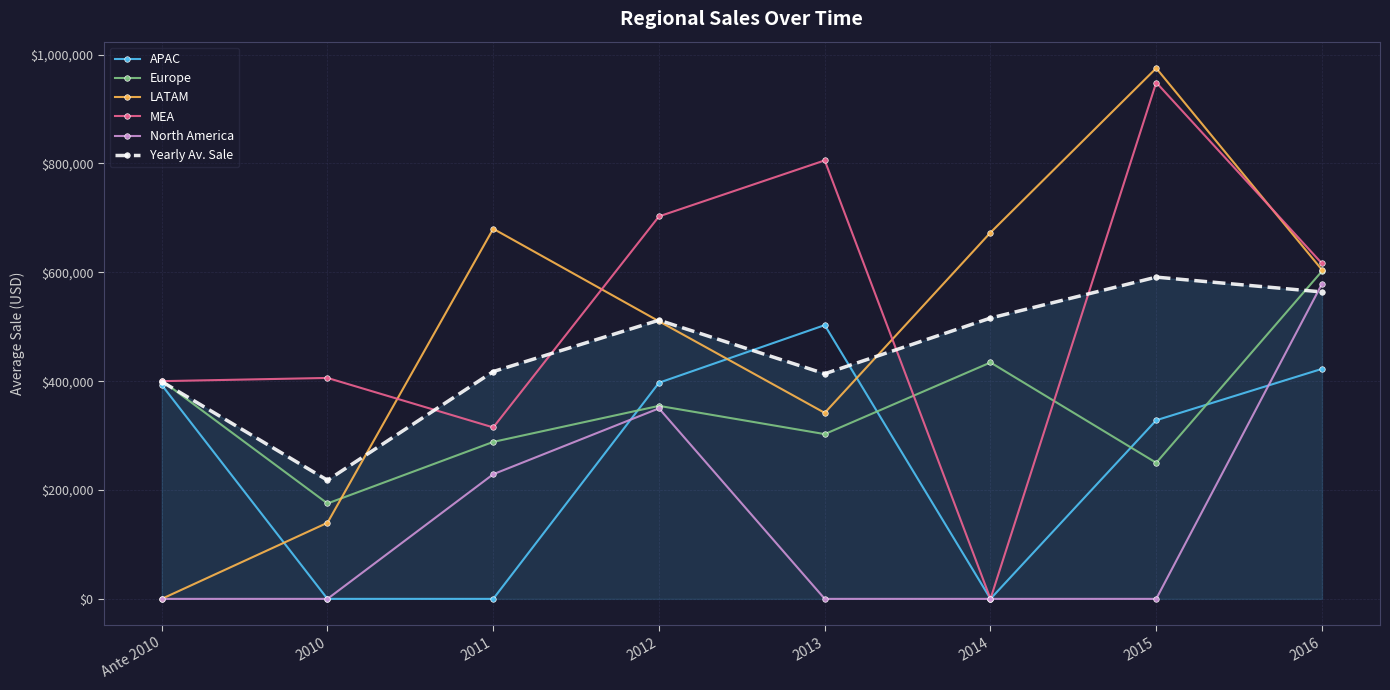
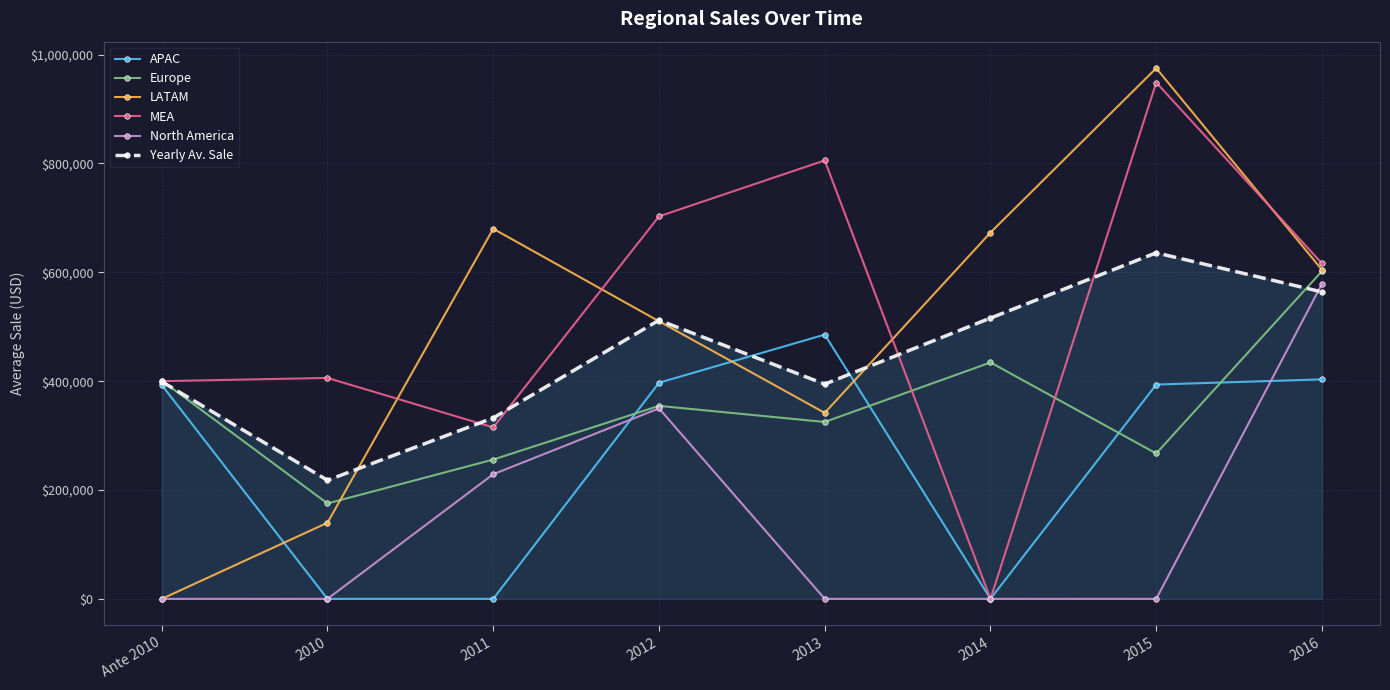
  {
    "APAC": {
      "Ante 2010": "$390,000",
      "2011": "$0",
      "2012": "$400,000",
-     "2013": "$500,000",
-     "2015": "$330,000",
-     "2016": "$420,000"
+     "2013": "$490,000",
+     "2015": "$390,000",
+     "2016": "$400,000"
    },
    "Europe": {
      "2010": "$180,000",
-     "2011": "$290,000",
-     "2013": "$300,000",
+     "2011": "$260,000",
+     "2013": "$330,000",
      "2014": "$430,000",
-     "2015": "$250,000"
+     "2015": "$270,000"
    },
    "LATAM": {
      "2010": "$140,000",
      "2011": "$680,000",
      "2013": "$340,000",
      "2014": "$670,000",
      "2015": "$980,000"
    },
    "MEA": {
      "2010": "$410,000",
      "2011": "$320,000",
      "2012": "$700,000",
      "2013": "$810,000",
      "2015": "$950,000",
      "2016": "$620,000"
    },
    "North America": {
      "2011": "$230,000",
      "2013": "$0",
      "2015": "$0",
      "2016": "$580,000"
    },
    "Yearly Av. Sale": {
      "2010": "$220,000",
-     "2011": "$420,000",
-     "2013": "$410,000",
+     "2011": "$330,000",
+     "2013": "$390,000",
      "2014": "$520,000",
-     "2015": "$590,000",
+     "2015": "$640,000",
      "2016": "$560,000"
    }
  }
